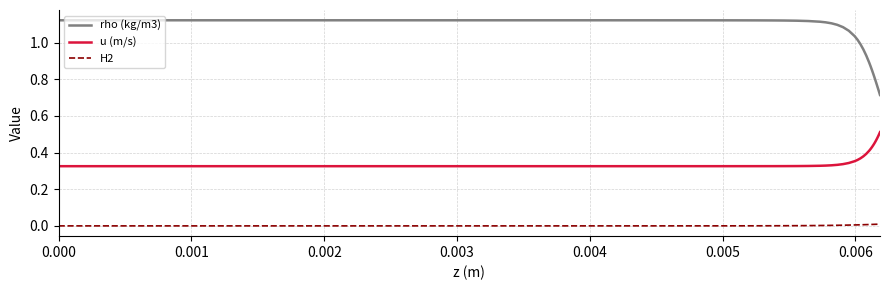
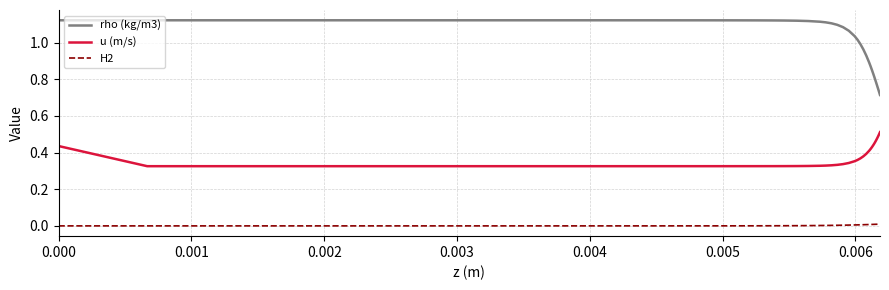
  {
    "rho (kg/m3)": {
      "0.000": 1.12
    },
    "u (m/s)": {
-     "0.000": 0.33
+     "0.000": 0.44
    },
    "H2": {
      "0.000": 0.00
    }
  }
